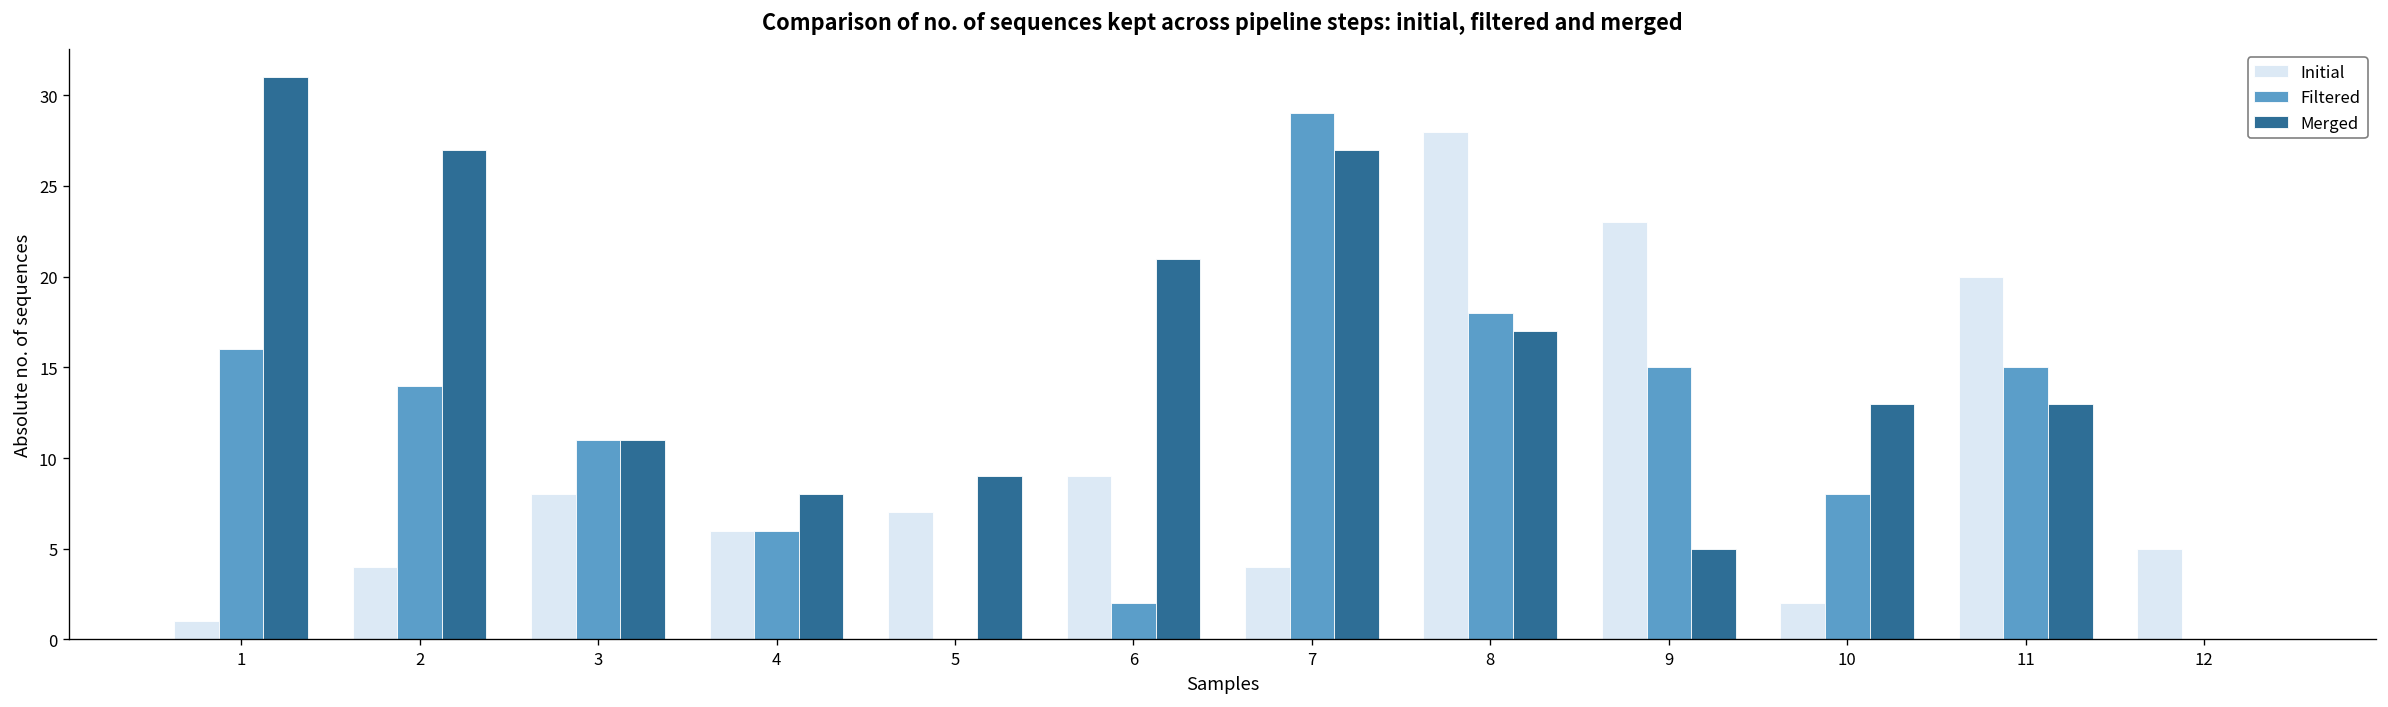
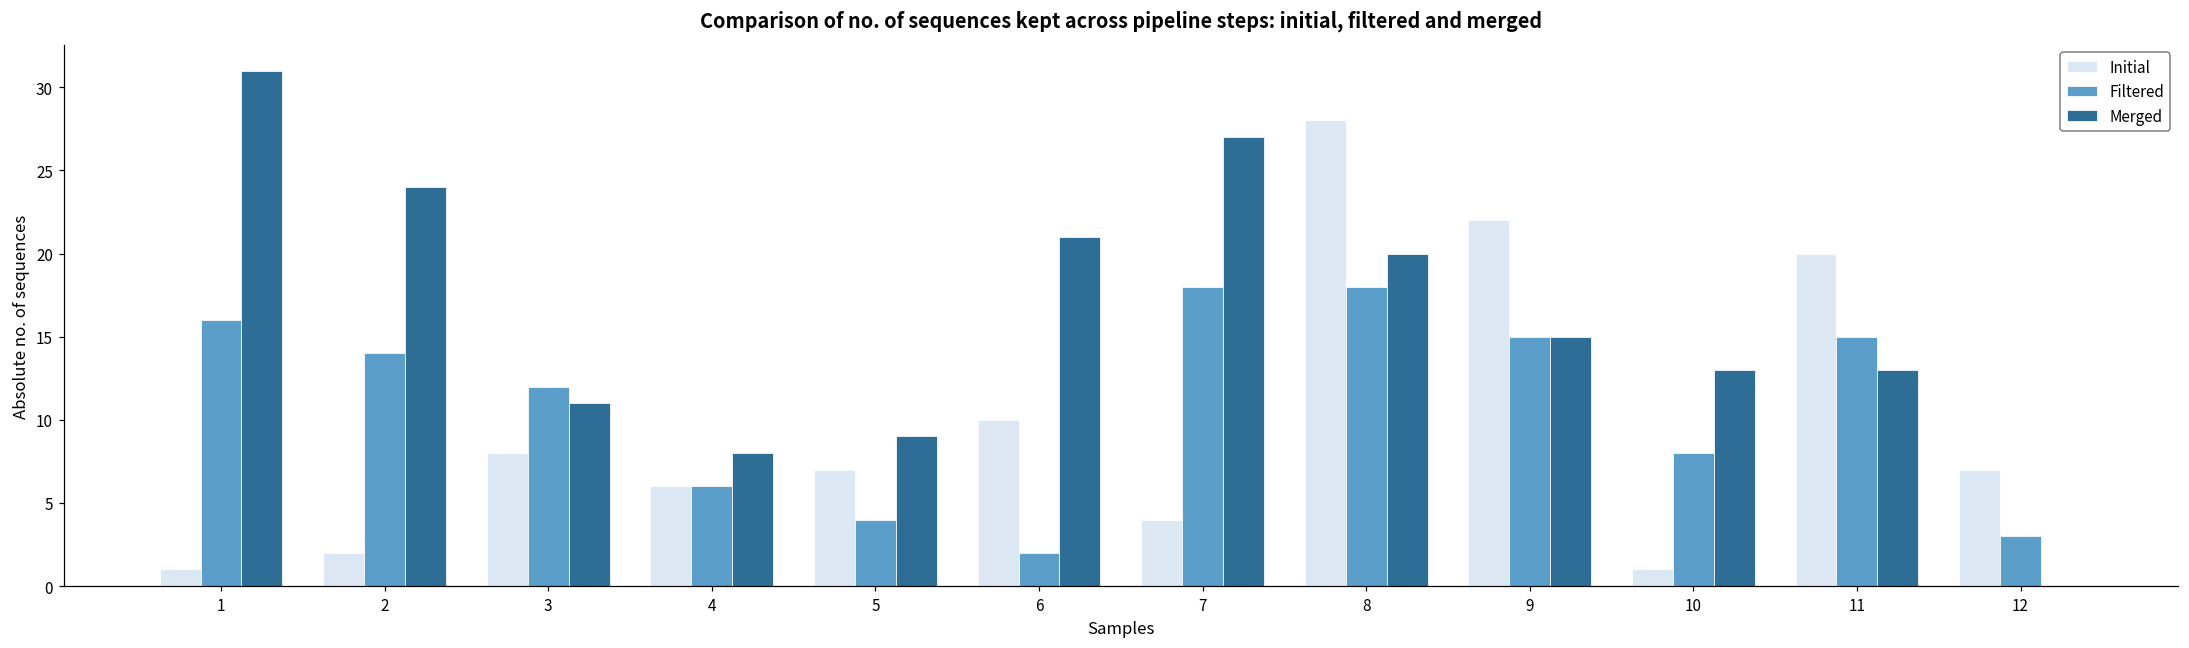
  {
    "Initial": {
      "1": 1,
-     "2": 4,
+     "2": 2,
      "3": 8,
      "4": 6,
      "5": 7,
-     "6": 9,
+     "6": 10,
      "7": 4,
      "8": 28,
-     "9": 23,
-     "10": 2,
+     "9": 22,
+     "10": 1,
      "11": 20,
-     "12": 5
+     "12": 7
    },
    "Filtered": {
      "1": 16,
      "2": 14,
-     "3": 11,
+     "3": 12,
      "4": 6,
-     "5": 0,
+     "5": 4,
      "6": 2,
-     "7": 29,
+     "7": 18,
      "8": 18,
      "9": 15,
      "10": 8,
      "11": 15,
-     "12": 0
+     "12": 3
    },
    "Merged": {
      "1": 31,
-     "2": 27,
+     "2": 24,
      "3": 11,
      "4": 8,
      "5": 9,
      "6": 21,
      "7": 27,
-     "8": 17,
-     "9": 5,
+     "8": 20,
+     "9": 15,
      "10": 13,
      "11": 13,
      "12": 0
    }
  }
